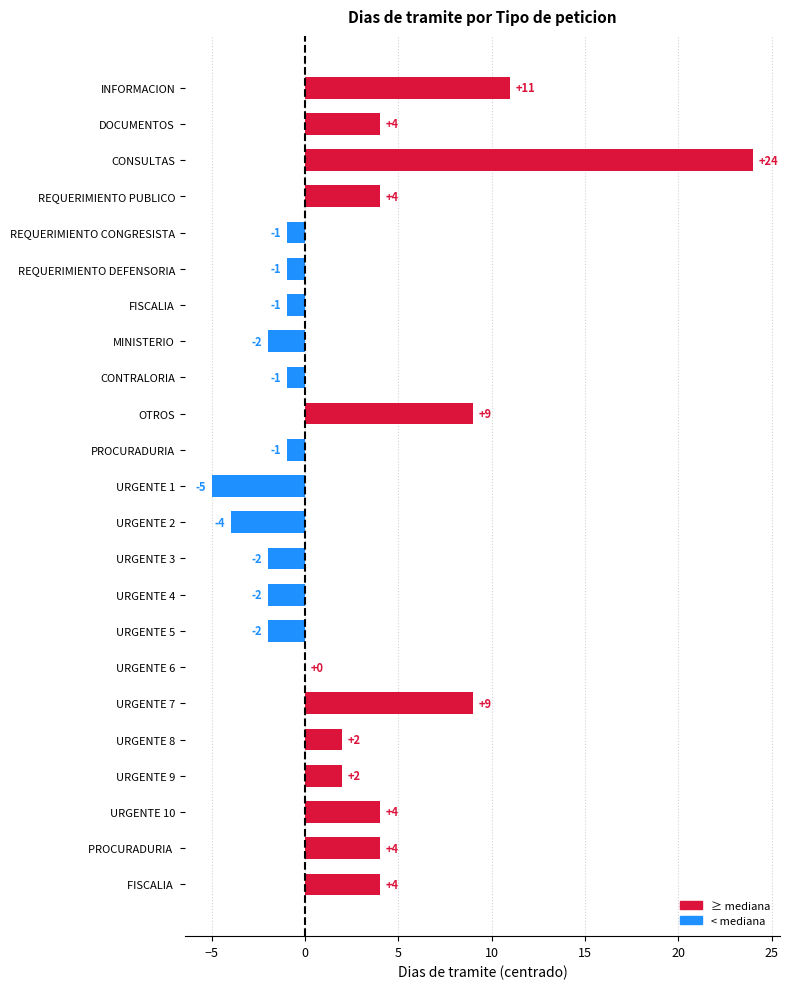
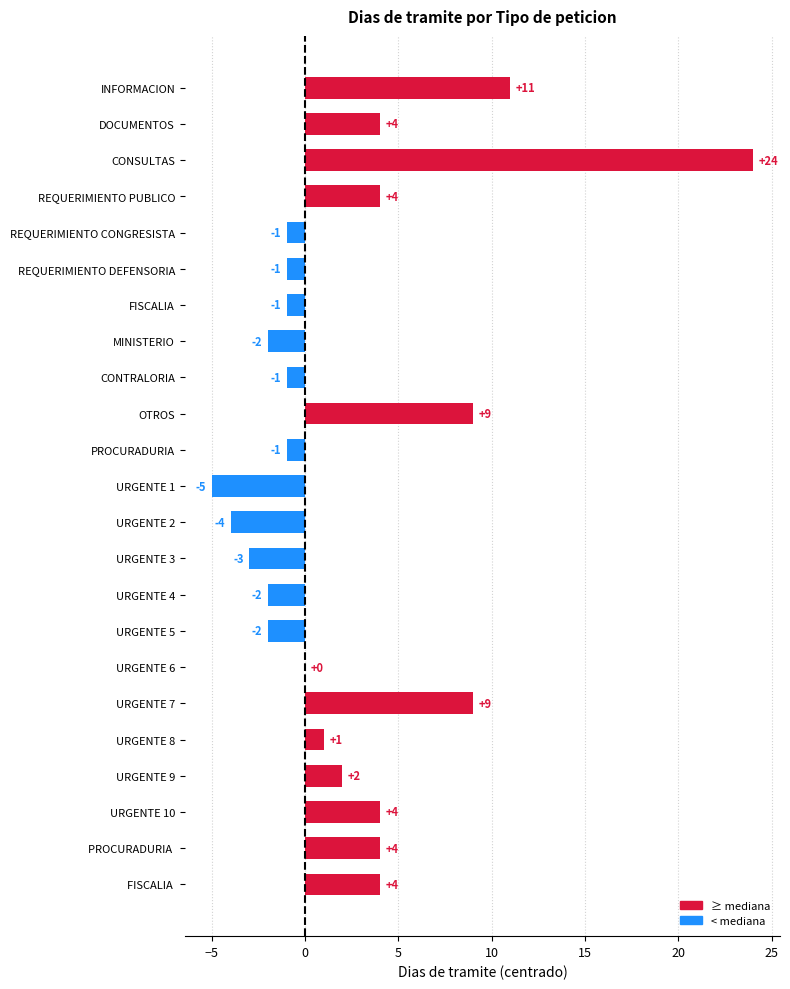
  {
    "INFORMACION": "+11",
    "DOCUMENTOS": "+4",
    "CONSULTAS": "+24",
    "REQUERIMIENTO PUBLICO": "+4",
    "REQUERIMIENTO CONGRESISTA": "-1",
    "REQUERIMIENTO DEFENSORIA": "-1",
    "MINISTERIO": "-2",
    "CONTRALORIA": "-1",
    "OTROS": "+9",
    "URGENTE 1": "-5",
    "URGENTE 2": "-4",
-   "URGENTE 3": "-2",
+   "URGENTE 3": "-3",
    "URGENTE 4": "-2",
    "URGENTE 5": "-2",
    "URGENTE 6": "+0",
    "URGENTE 7": "+9",
-   "URGENTE 8": "+2",
+   "URGENTE 8": "+1",
    "URGENTE 9": "+2",
    "URGENTE 10": "+4"
  }
